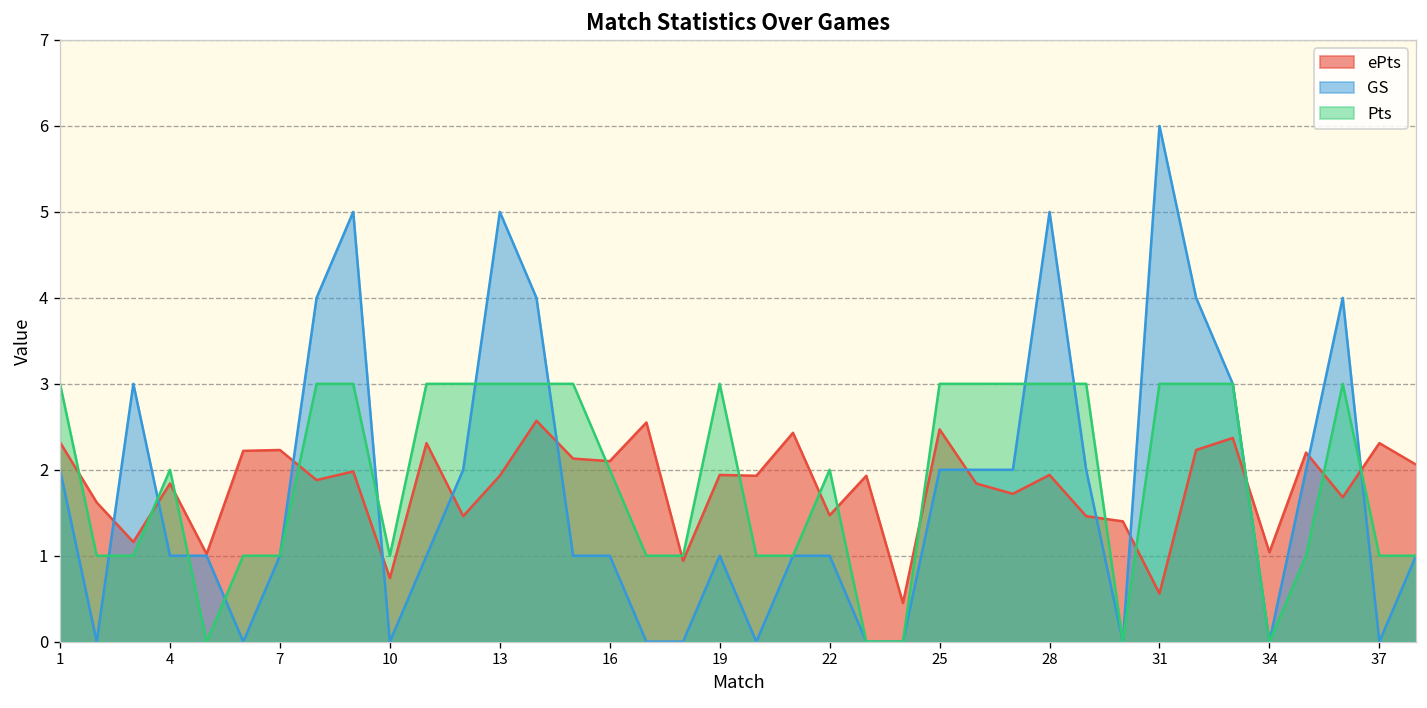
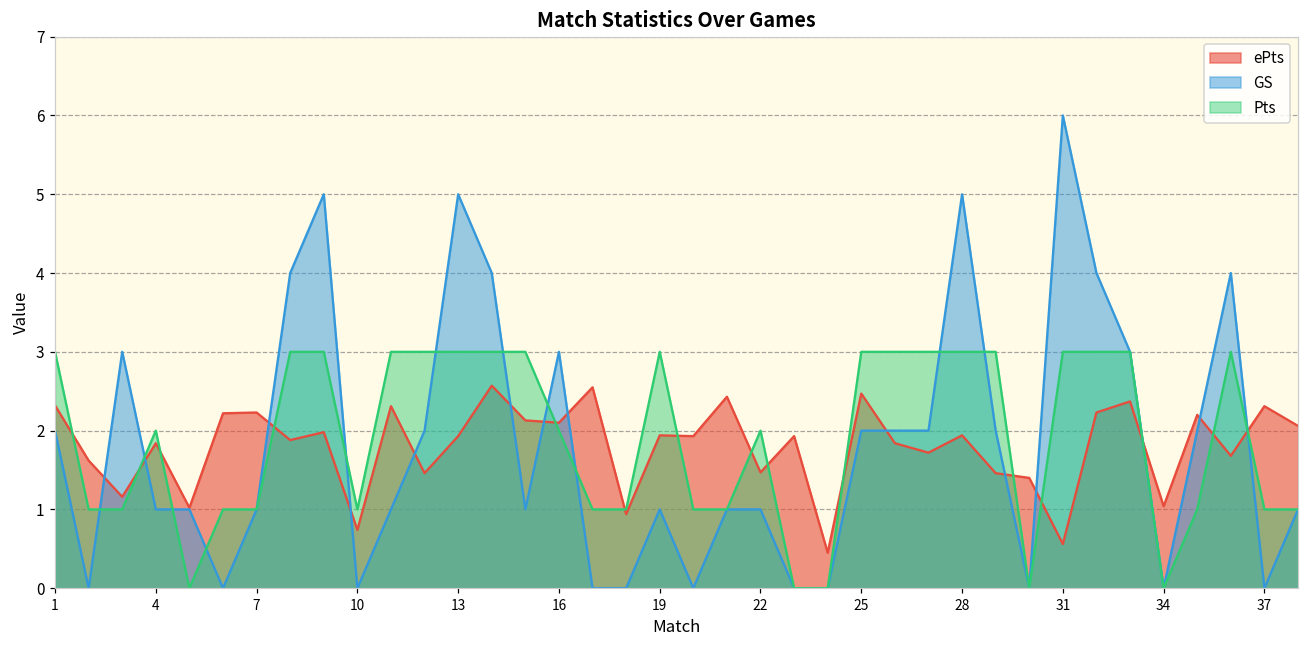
  {
    "ePts": {
      "1": 2.3,
      "4": 1.8,
      "7": 2.2,
      "10": 0.7,
      "13": 1.9,
      "16": 2.1,
      "19": 1.9,
      "22": 1.5,
      "25": 2.5,
      "28": 1.9,
      "31": 0.6,
      "34": 1.0,
      "37": 2.3
    },
    "GS": {
      "1": 2,
      "4": 1,
      "10": 0,
      "13": 5,
-     "16": 1,
+     "16": 3,
      "19": 1,
      "22": 1,
      "25": 2,
      "28": 5,
      "31": 6,
      "37": 0
    },
    "Pts": {
      "1": 3,
      "4": 2,
      "10": 1,
      "13": 3,
      "16": 2,
      "19": 3,
      "22": 2,
      "25": 3,
      "28": 3,
      "31": 3,
      "37": 1
    }
  }
